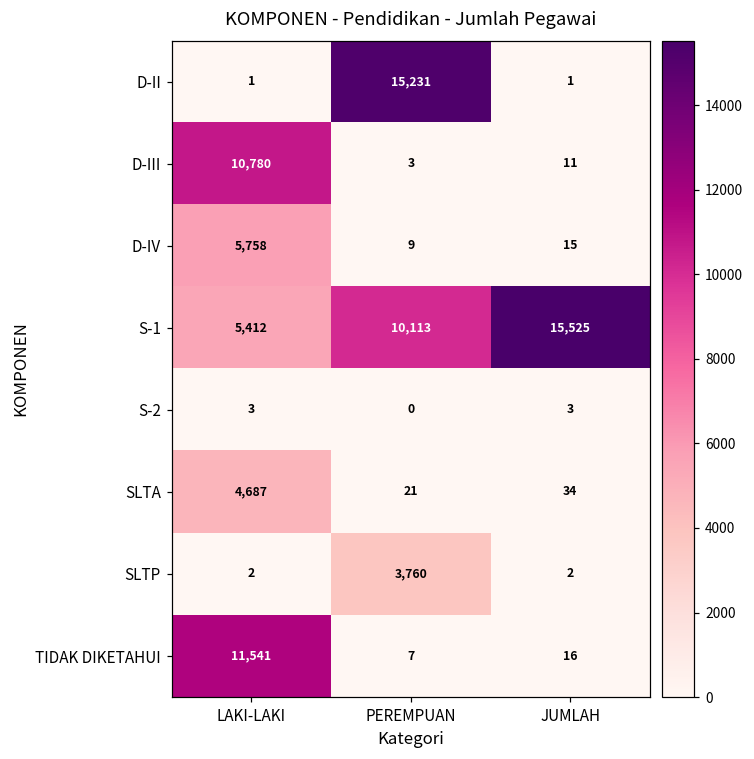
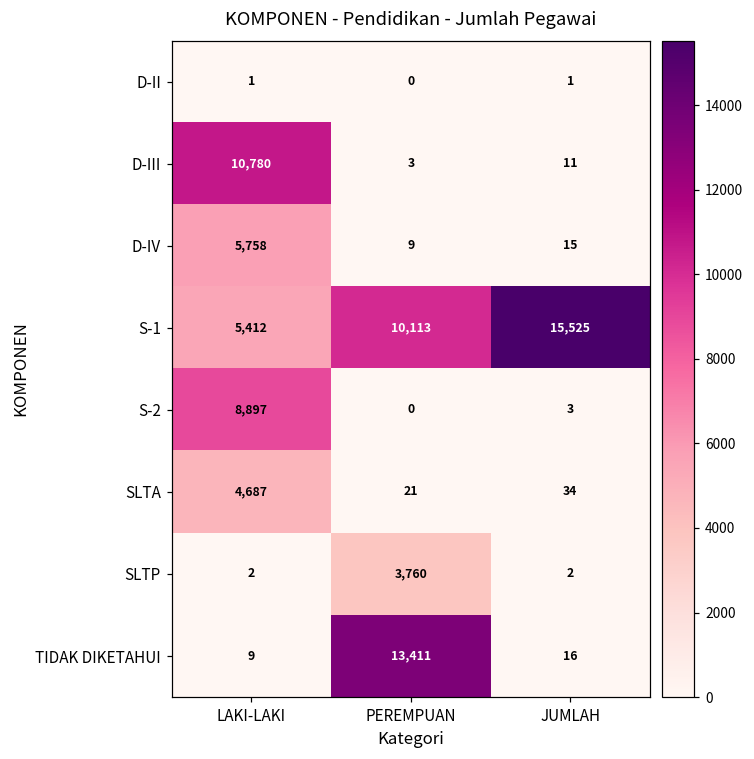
  {
    "D-II": {
      "LAKI-LAKI": "1",
-     "PEREMPUAN": "15,231",
+     "PEREMPUAN": "0",
      "JUMLAH": "1"
    },
    "D-III": {
      "LAKI-LAKI": "10,780",
      "PEREMPUAN": "3",
      "JUMLAH": "11"
    },
    "D-IV": {
      "LAKI-LAKI": "5,758",
      "PEREMPUAN": "9",
      "JUMLAH": "15"
    },
    "S-1": {
      "LAKI-LAKI": "5,412",
      "PEREMPUAN": "10,113",
      "JUMLAH": "15,525"
    },
    "S-2": {
-     "LAKI-LAKI": "3",
+     "LAKI-LAKI": "8,897",
      "PEREMPUAN": "0",
      "JUMLAH": "3"
    },
    "SLTA": {
      "LAKI-LAKI": "4,687",
      "PEREMPUAN": "21",
      "JUMLAH": "34"
    },
    "SLTP": {
      "LAKI-LAKI": "2",
      "PEREMPUAN": "3,760",
      "JUMLAH": "2"
    },
    "TIDAK DIKETAHUI": {
-     "LAKI-LAKI": "11,541",
-     "PEREMPUAN": "7",
+     "LAKI-LAKI": "9",
+     "PEREMPUAN": "13,411",
      "JUMLAH": "16"
    }
  }
